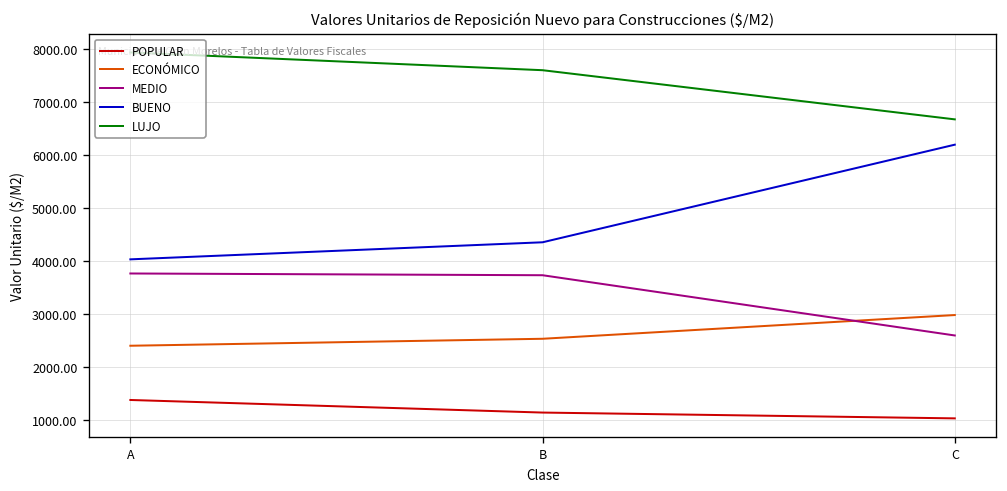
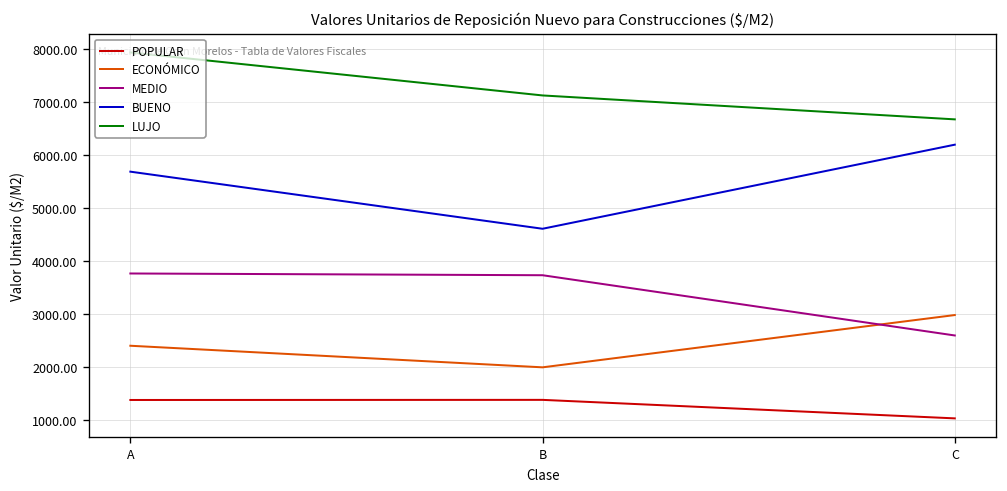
  {
    "POPULAR": {
      "A": 1400,
-     "B": 1100,
+     "B": 1400,
      "C": 1000
    },
    "ECONÓMICO": {
      "A": 2400,
-     "B": 2500,
+     "B": 2000,
      "C": 3000
    },
    "MEDIO": {
      "A": 3800,
      "B": 3700,
      "C": 2600
    },
    "BUENO": {
-     "A": 4000,
-     "B": 4400,
+     "A": 5700,
+     "B": 4600,
      "C": 6200
    },
    "LUJO": {
-     "B": 7600,
+     "B": 7100,
      "C": 6700
    }
  }
